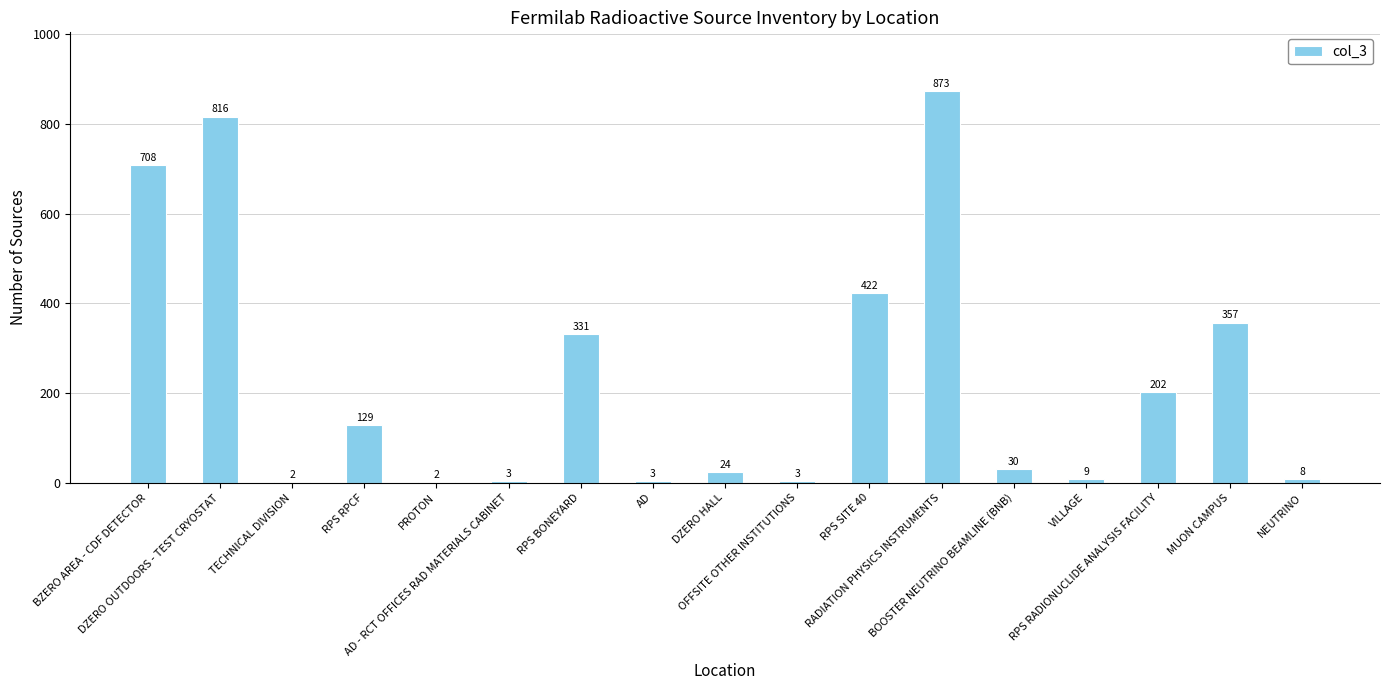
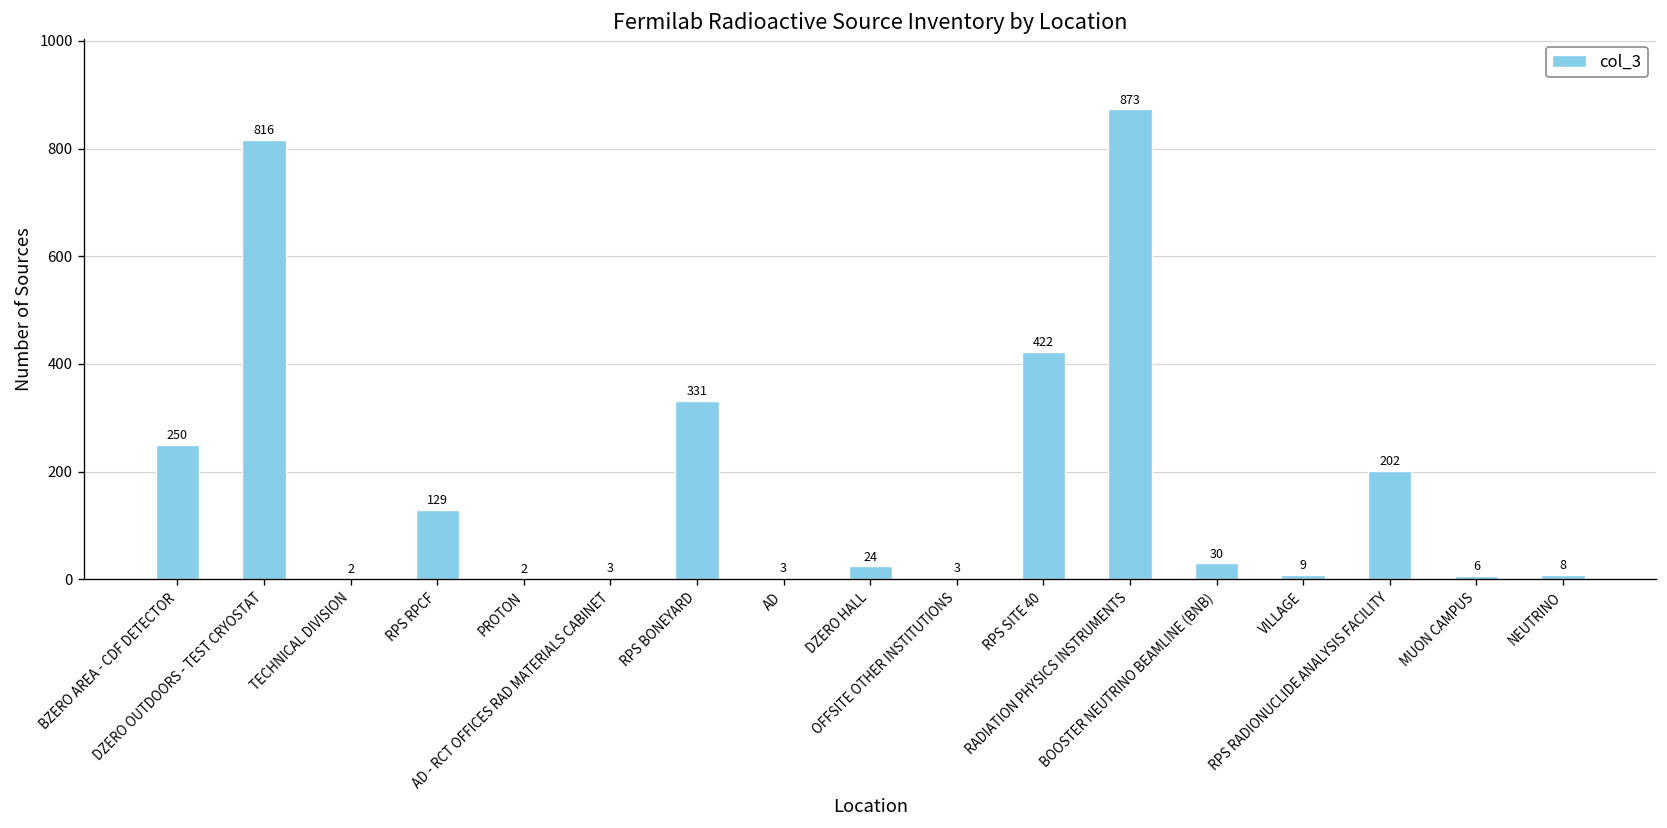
  {
-   "BZERO AREA - CDF DETECTOR": 708,
+   "BZERO AREA - CDF DETECTOR": 250,
    "DZERO OUTDOORS - TEST CRYOSTAT": 816,
    "TECHNICAL DIVISION": 2,
    "RPS RPCF": 129,
    "PROTON": 2,
    "AD - RCT OFFICES RAD MATERIALS CABINET": 3,
    "RPS BONEYARD": 331,
    "AD": 3,
    "DZERO HALL": 24,
    "OFFSITE OTHER INSTITUTIONS": 3,
    "RPS SITE 40": 422,
    "RADIATION PHYSICS INSTRUMENTS": 873,
    "BOOSTER NEUTRINO BEAMLINE (BNB)": 30,
    "VILLAGE": 9,
    "RPS RADIONUCLIDE ANALYSIS FACILITY": 202,
-   "MUON CAMPUS": 357,
+   "MUON CAMPUS": 6,
    "NEUTRINO": 8
  }
